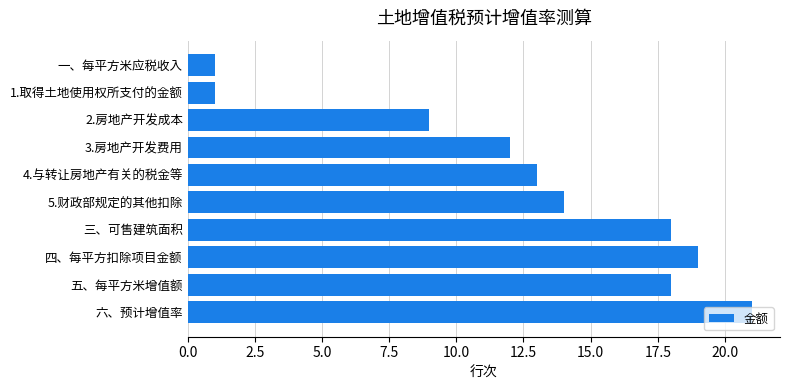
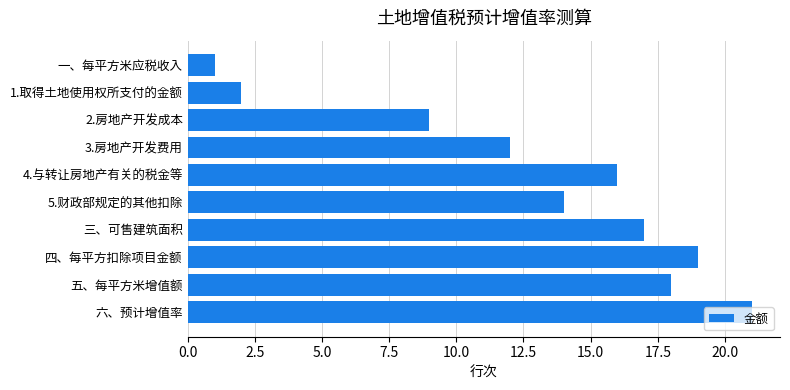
  {
    "一、每平方米应税收入": 1,
-   "1.取得土地使用权所支付的金额": 1,
+   "1.取得土地使用权所支付的金额": 2,
    "2.房地产开发成本": 9,
    "3.房地产开发费用": 12,
-   "4.与转让房地产有关的税金等": 13,
+   "4.与转让房地产有关的税金等": 16,
    "5.财政部规定的其他扣除": 14,
-   "三、可售建筑面积": 18,
+   "三、可售建筑面积": 17,
    "四、每平方扣除项目金额": 19,
    "五、每平方米增值额": 18
  }
